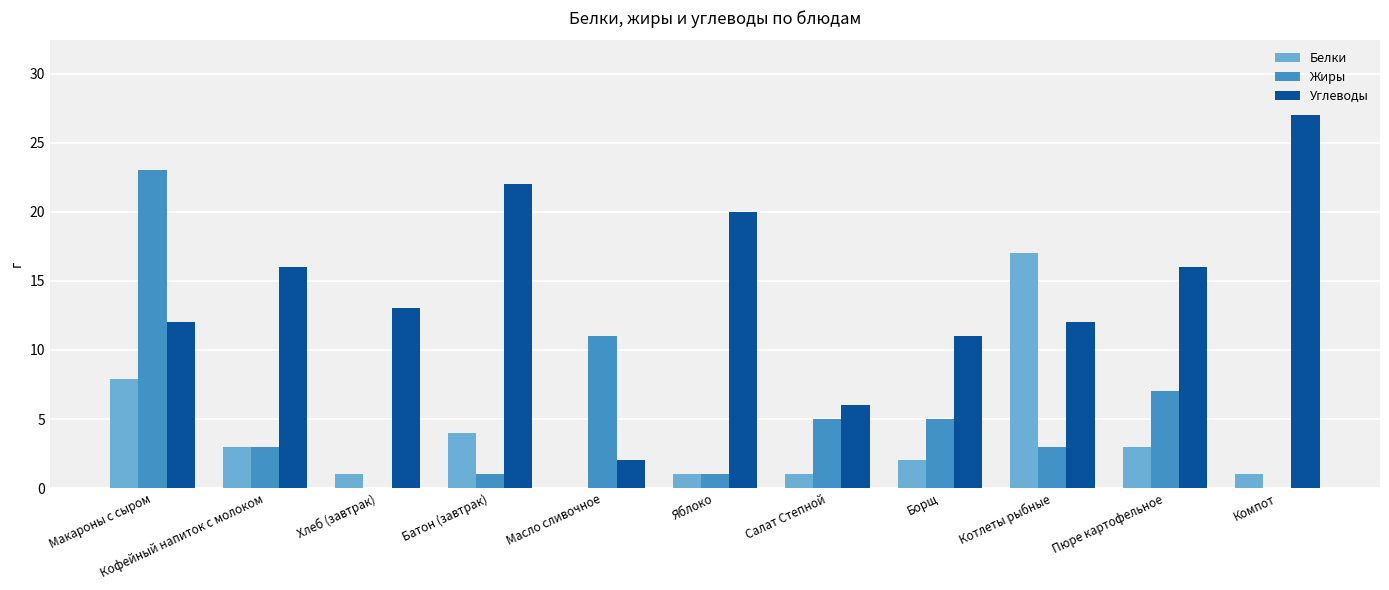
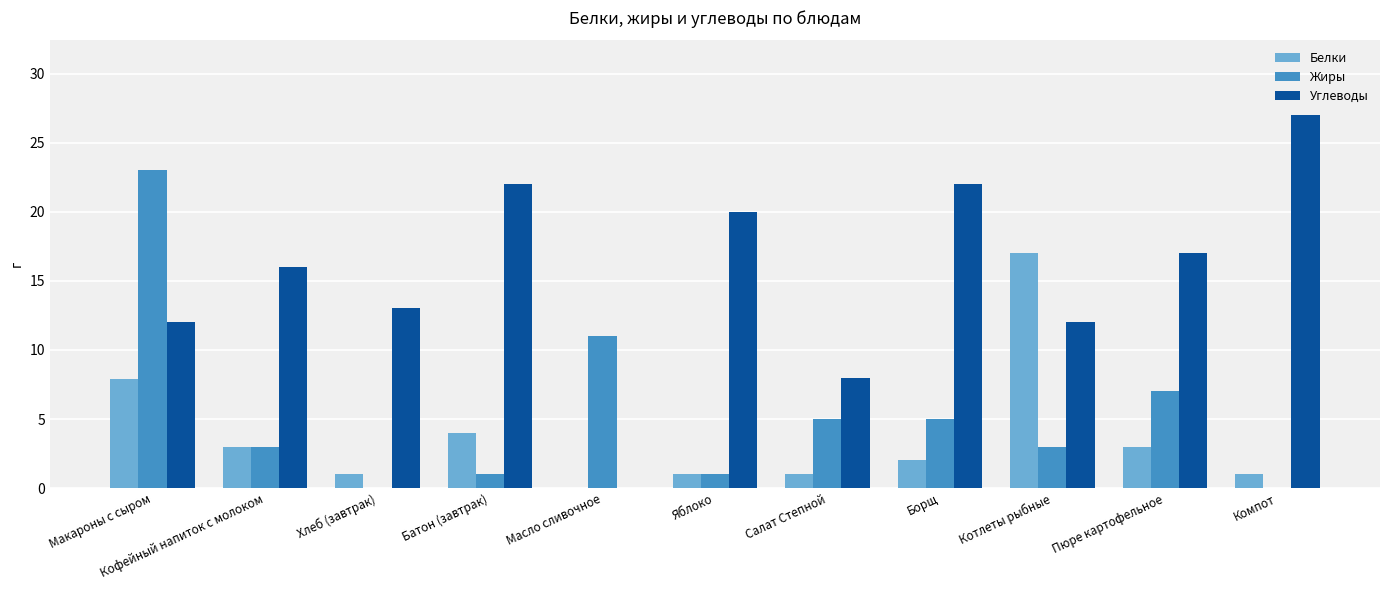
  {
    "Углеводы": {
      "Макароны с сыром": 12,
      "Кофейный напиток с молоком": 16,
      "Хлеб (завтрак)": 13,
      "Батон (завтрак)": 22,
-     "Масло сливочное": 2,
+     "Масло сливочное": 0,
      "Яблоко": 20,
-     "Салат Степной": 6,
-     "Борщ": 11,
+     "Салат Степной": 8,
+     "Борщ": 22,
      "Котлеты рыбные": 12,
-     "Пюре картофельное": 16,
+     "Пюре картофельное": 17,
      "Компот": 27
    }
  }
